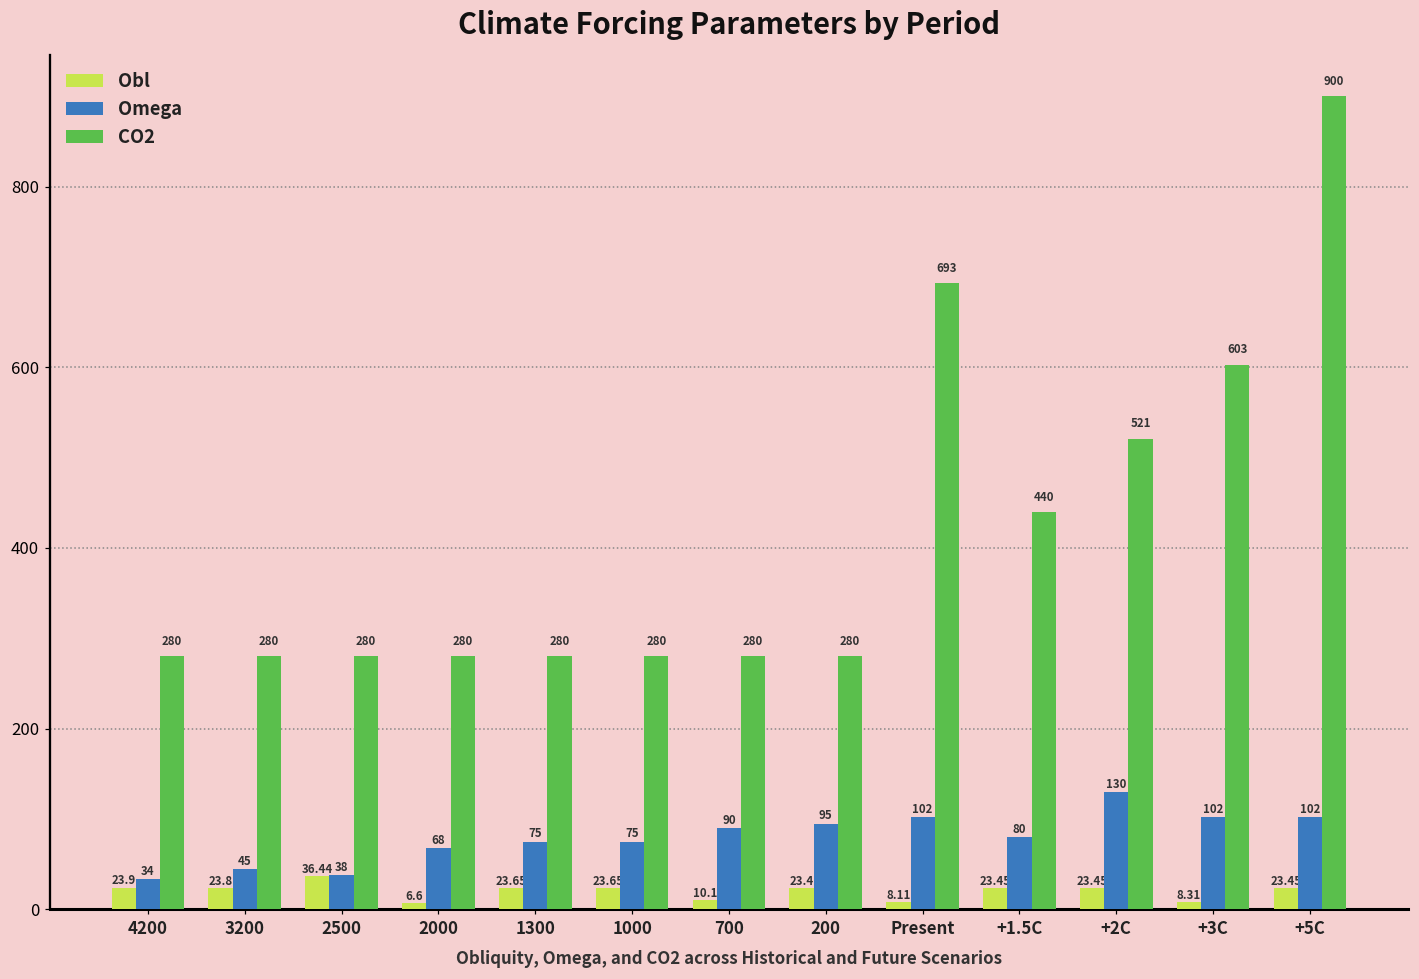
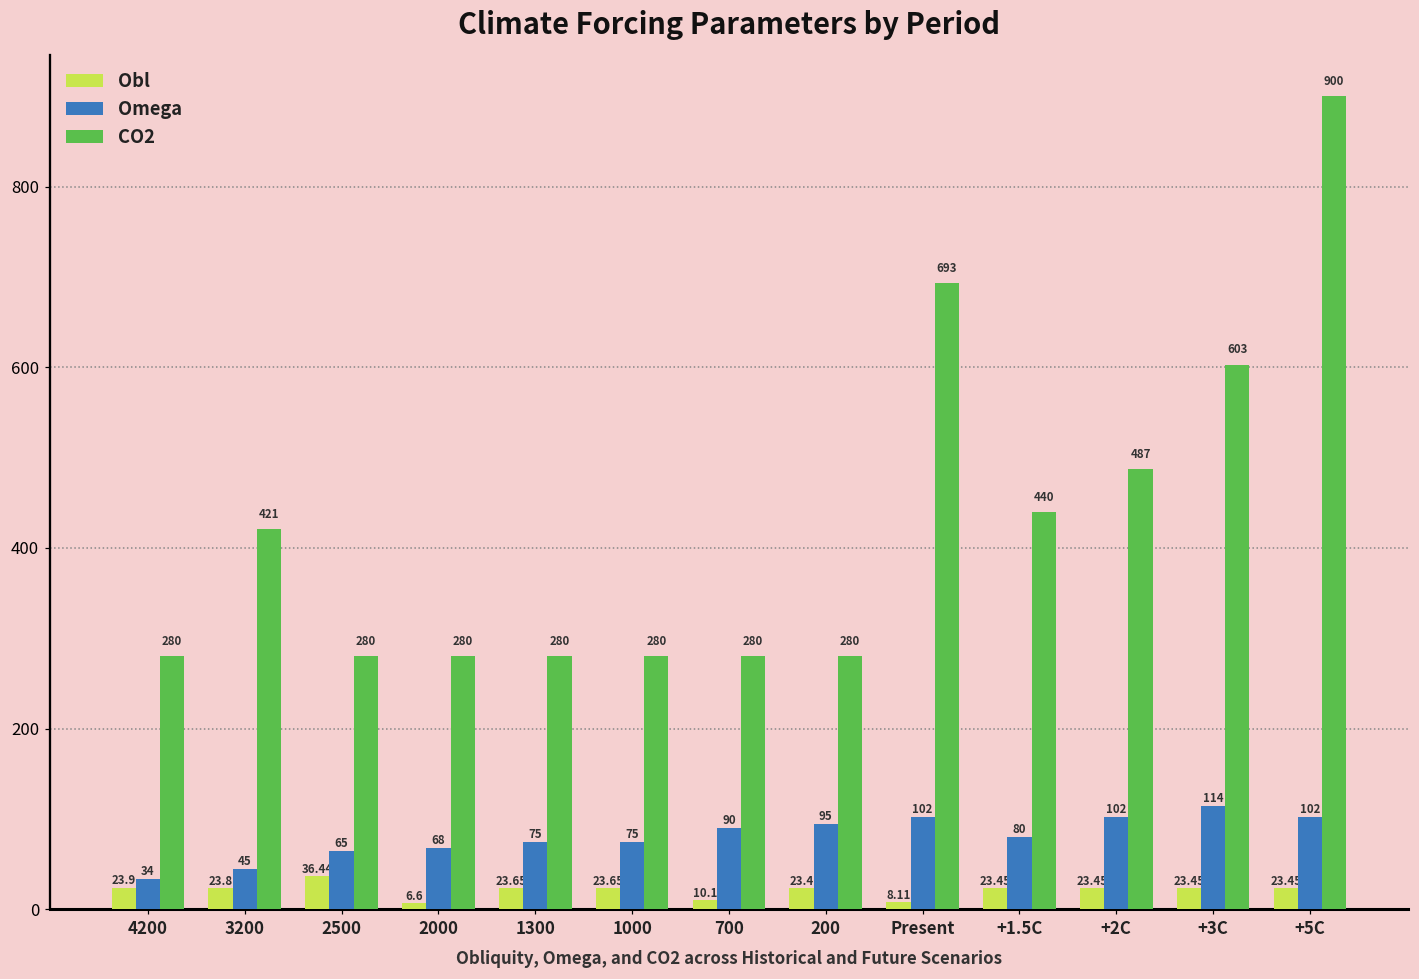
  {
    "Obl": {
      "4200": 23.9,
      "3200": 23.8,
      "2500": 36.44,
      "2000": 6.6,
      "1300": 23.65,
      "1000": 23.65,
      "700": 10.1,
      "200": 23.4,
      "Present": 8.11,
      "+1.5C": 23.45,
      "+2C": 23.45,
-     "+3C": 8.31,
+     "+3C": 23.45,
      "+5C": 23.45
    },
    "Omega": {
      "4200": 34,
      "3200": 45,
-     "2500": 38,
+     "2500": 65,
      "2000": 68,
      "1300": 75,
      "1000": 75,
      "700": 90,
      "200": 95,
      "Present": 102,
      "+1.5C": 80,
-     "+2C": 130,
-     "+3C": 102,
+     "+2C": 102,
+     "+3C": 114,
      "+5C": 102
    },
    "CO2": {
      "4200": 280,
-     "3200": 280,
+     "3200": 421,
      "2500": 280,
      "2000": 280,
      "1300": 280,
      "1000": 280,
      "700": 280,
      "200": 280,
      "Present": 693,
      "+1.5C": 440,
-     "+2C": 521,
+     "+2C": 487,
      "+3C": 603,
      "+5C": 900
    }
  }
